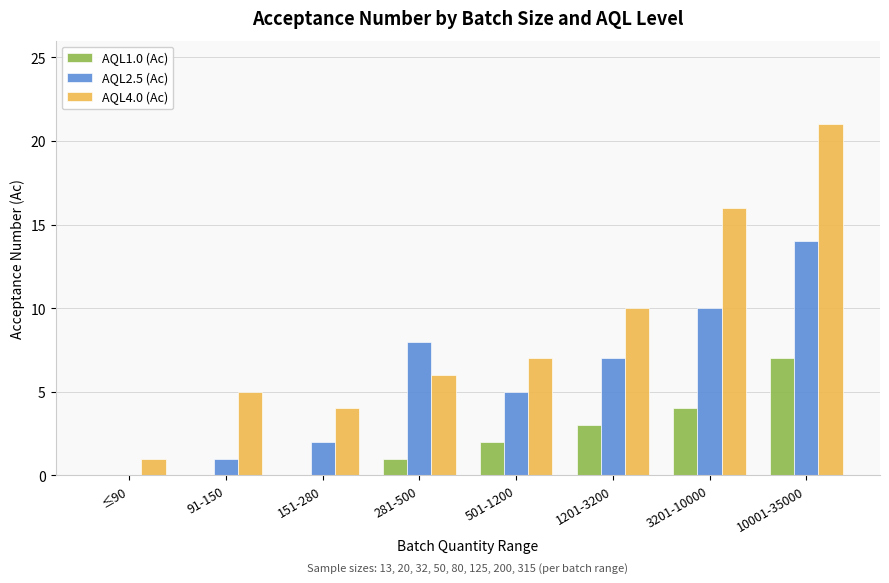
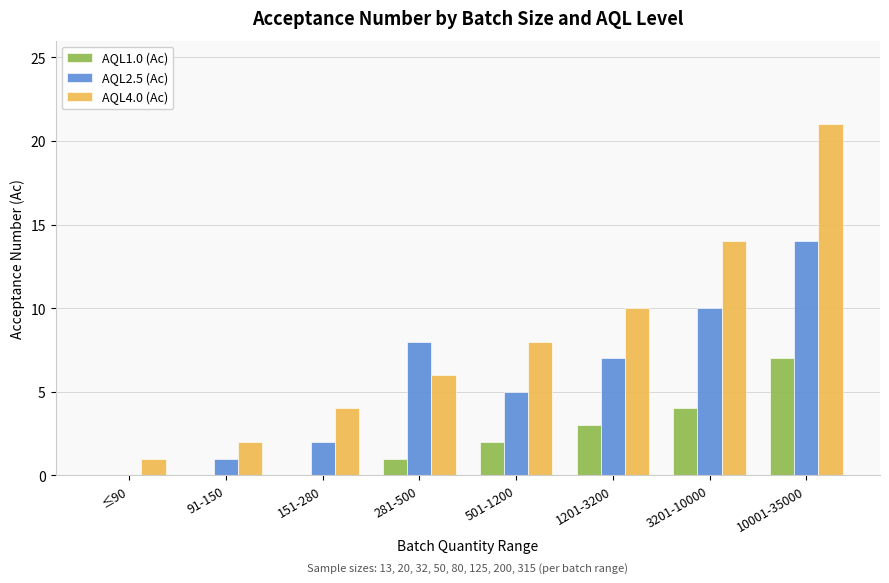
  {
    "AQL1.0 (Ac)": {
      "≤90": 0,
      "91-150": 0,
      "151-280": 0,
      "281-500": 1,
      "501-1200": 2,
      "1201-3200": 3,
      "3201-10000": 4,
      "10001-35000": 7
    },
    "AQL2.5 (Ac)": {
      "≤90": 0,
      "91-150": 1,
      "151-280": 2,
      "281-500": 8,
      "501-1200": 5,
      "1201-3200": 7,
      "3201-10000": 10,
      "10001-35000": 14
    },
    "AQL4.0 (Ac)": {
      "≤90": 1,
-     "91-150": 5,
+     "91-150": 2,
      "151-280": 4,
      "281-500": 6,
-     "501-1200": 7,
+     "501-1200": 8,
      "1201-3200": 10,
-     "3201-10000": 16,
+     "3201-10000": 14,
      "10001-35000": 21
    }
  }
